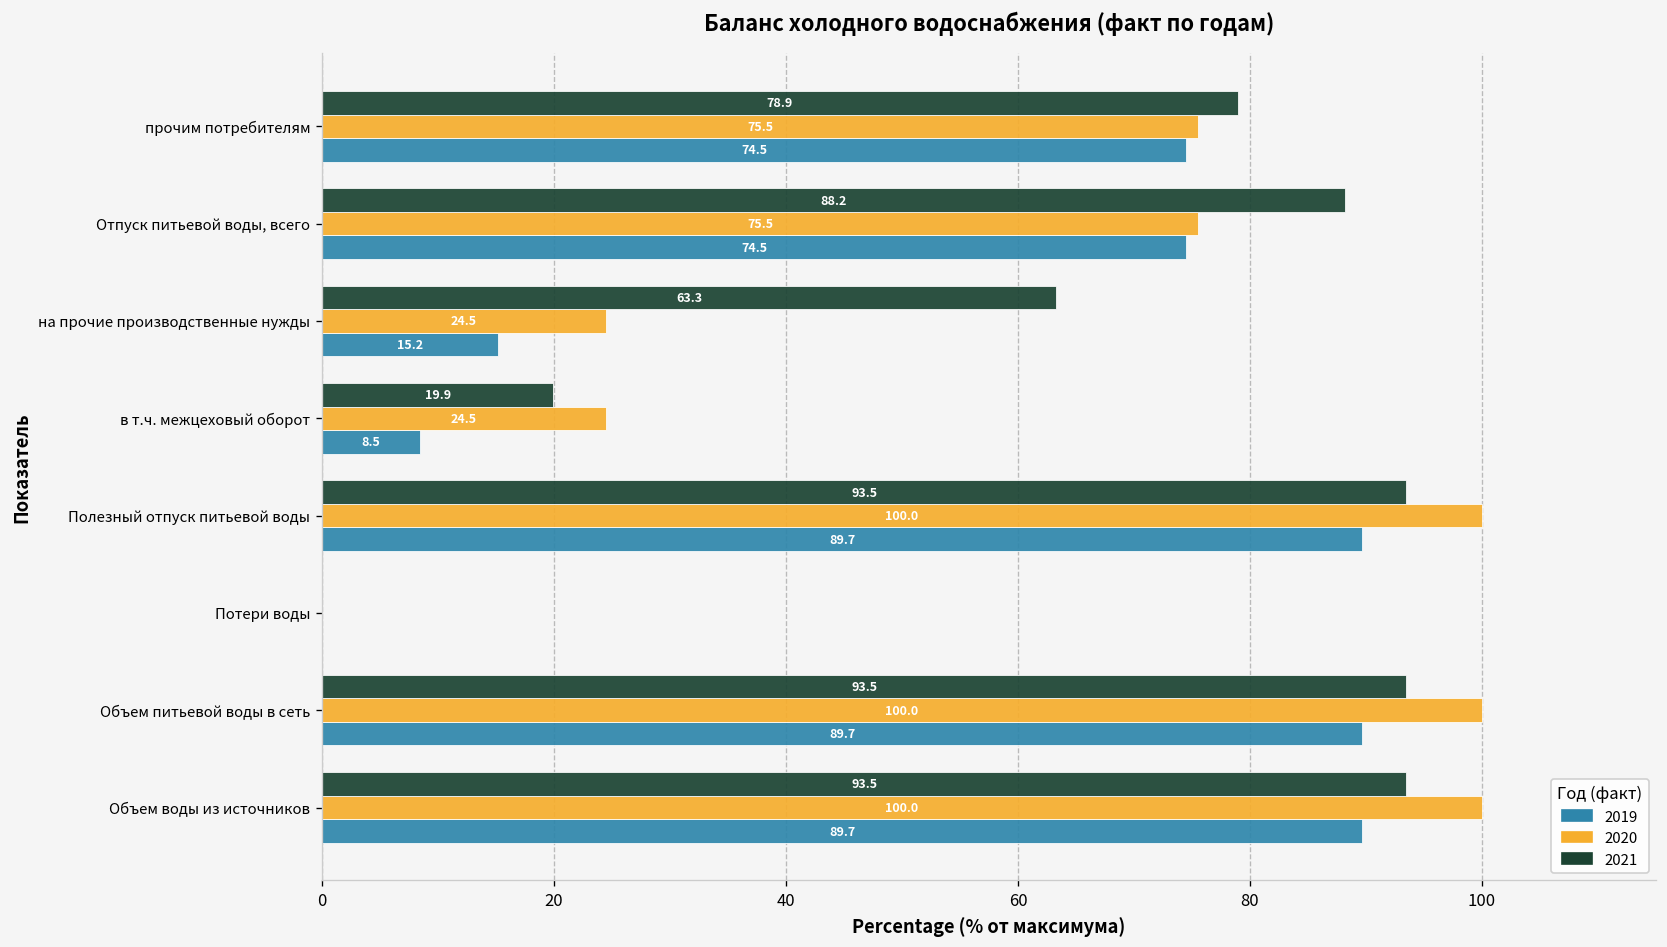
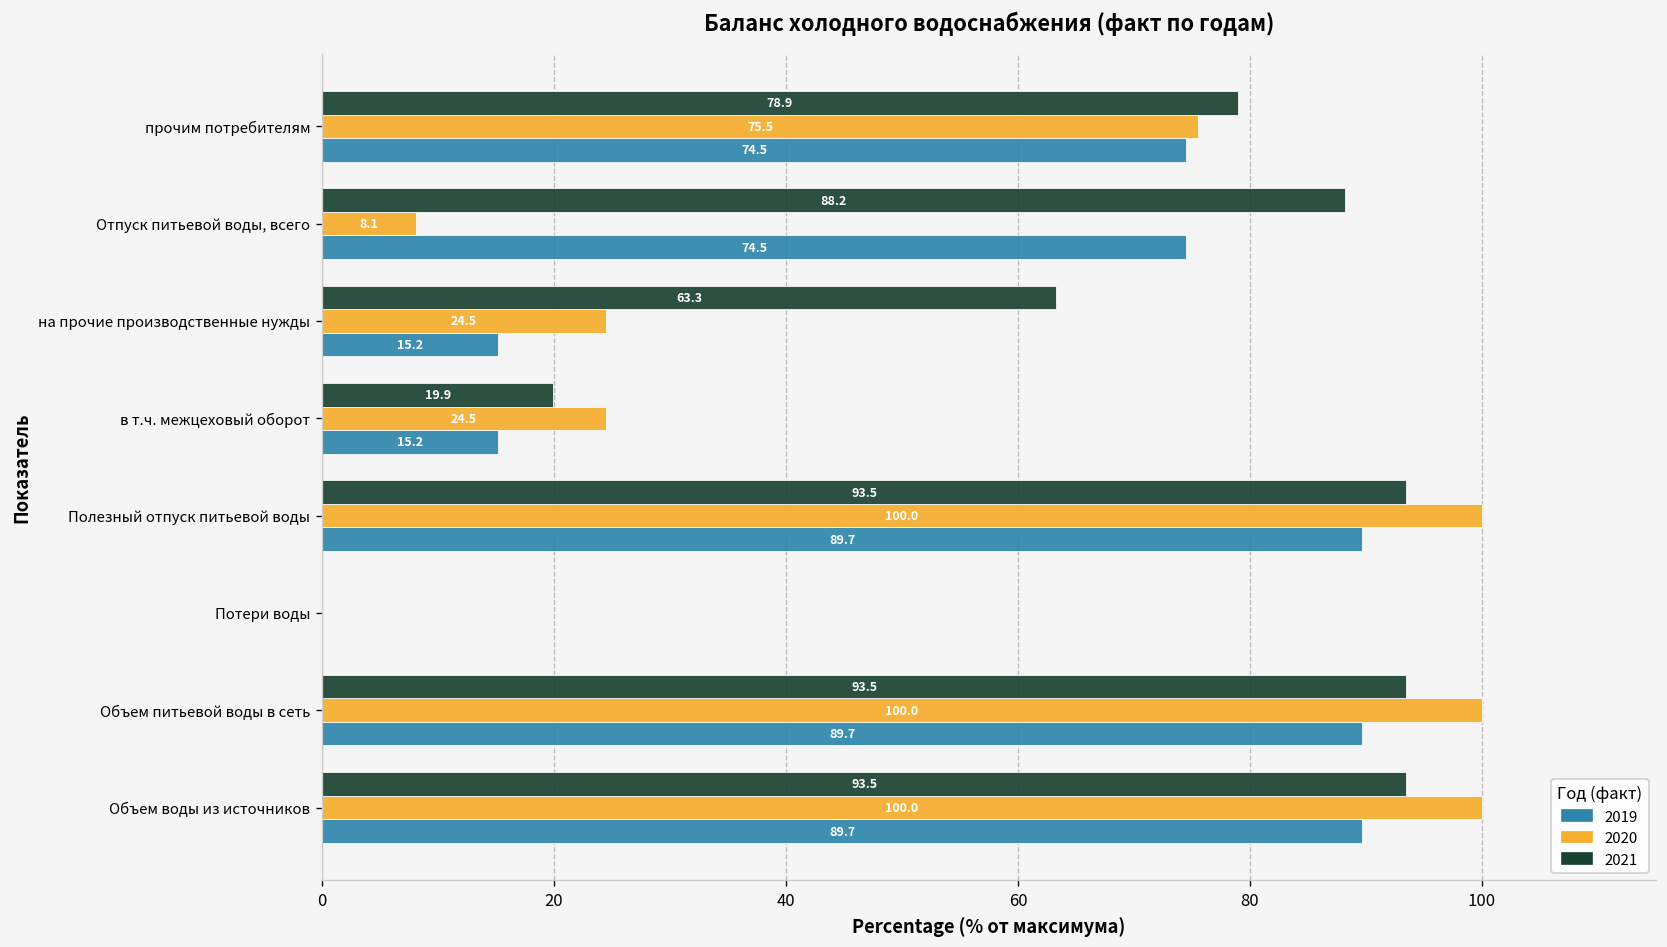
  {
    "2019": {
      "прочим потребителям": 74.5,
      "Отпуск питьевой воды, всего": 74.5,
      "на прочие производственные нужды": 15.2,
-     "в т.ч. межцеховый оборот": 8.5,
+     "в т.ч. межцеховый оборот": 15.2,
      "Полезный отпуск питьевой воды": 89.7,
      "Объем питьевой воды в сеть": 89.7,
      "Объем воды из источников": 89.7
    },
    "2020": {
      "прочим потребителям": 75.5,
-     "Отпуск питьевой воды, всего": 75.5,
+     "Отпуск питьевой воды, всего": 8.1,
      "на прочие производственные нужды": 24.5,
      "в т.ч. межцеховый оборот": 24.5,
      "Полезный отпуск питьевой воды": 100.0,
      "Объем питьевой воды в сеть": 100.0,
      "Объем воды из источников": 100.0
    },
    "2021": {
      "прочим потребителям": 78.9,
      "Отпуск питьевой воды, всего": 88.2,
      "на прочие производственные нужды": 63.3,
      "в т.ч. межцеховый оборот": 19.9,
      "Полезный отпуск питьевой воды": 93.5,
      "Объем питьевой воды в сеть": 93.5,
      "Объем воды из источников": 93.5
    }
  }
